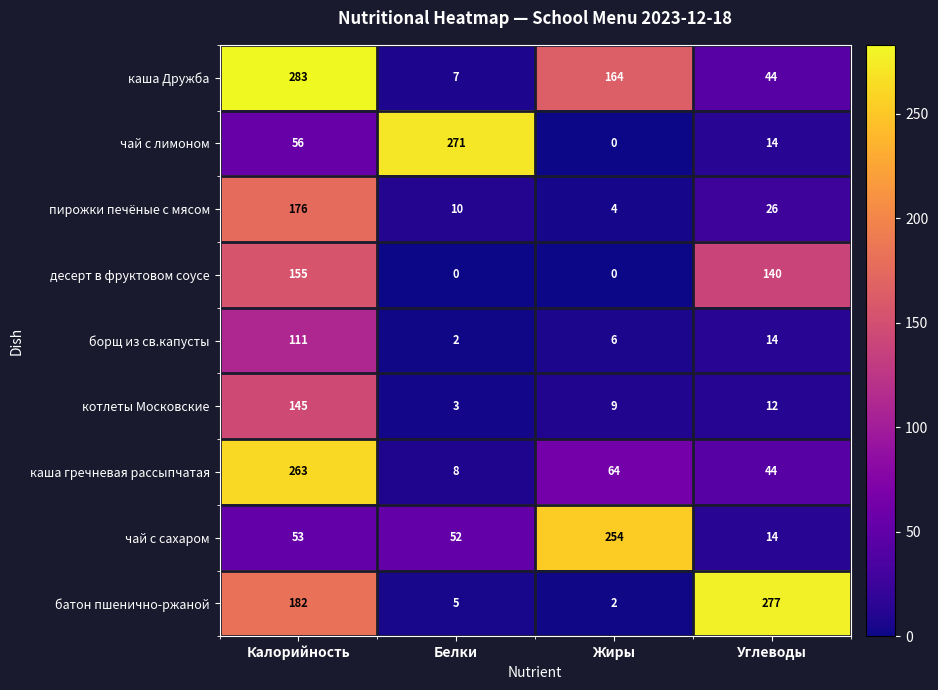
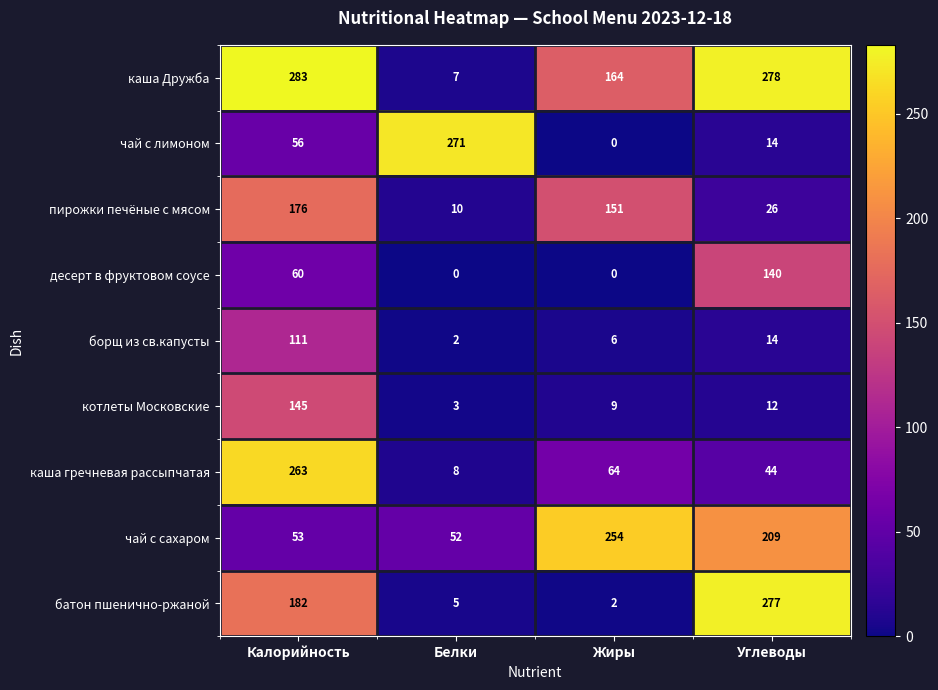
  {
    "каша Дружба": {
      "Калорийность": 283,
      "Белки": 7,
      "Жиры": 164,
-     "Углеводы": 44
+     "Углеводы": 278
    },
    "чай с лимоном": {
      "Калорийность": 56,
      "Белки": 271,
      "Жиры": 0,
      "Углеводы": 14
    },
    "пирожки печёные с мясом": {
      "Калорийность": 176,
      "Белки": 10,
-     "Жиры": 4,
+     "Жиры": 151,
      "Углеводы": 26
    },
    "десерт в фруктовом соусе": {
-     "Калорийность": 155,
+     "Калорийность": 60,
      "Белки": 0,
      "Жиры": 0,
      "Углеводы": 140
    },
    "борщ из св.капусты": {
      "Калорийность": 111,
      "Белки": 2,
      "Жиры": 6,
      "Углеводы": 14
    },
    "котлеты Московские": {
      "Калорийность": 145,
      "Белки": 3,
      "Жиры": 9,
      "Углеводы": 12
    },
    "каша гречневая рассыпчатая": {
      "Калорийность": 263,
      "Белки": 8,
      "Жиры": 64,
      "Углеводы": 44
    },
    "чай с сахаром": {
      "Калорийность": 53,
      "Белки": 52,
      "Жиры": 254,
-     "Углеводы": 14
+     "Углеводы": 209
    },
    "батон пшенично-ржаной": {
      "Калорийность": 182,
      "Белки": 5,
      "Жиры": 2,
      "Углеводы": 277
    }
  }
